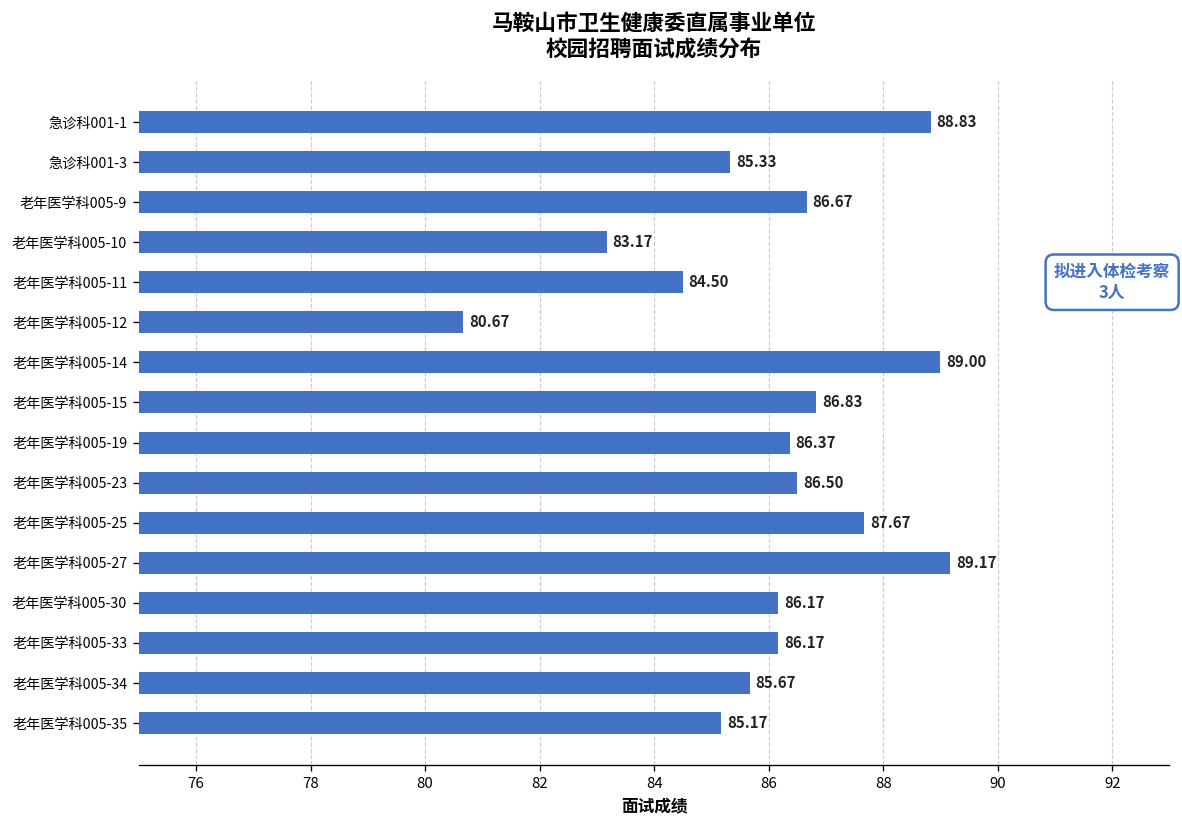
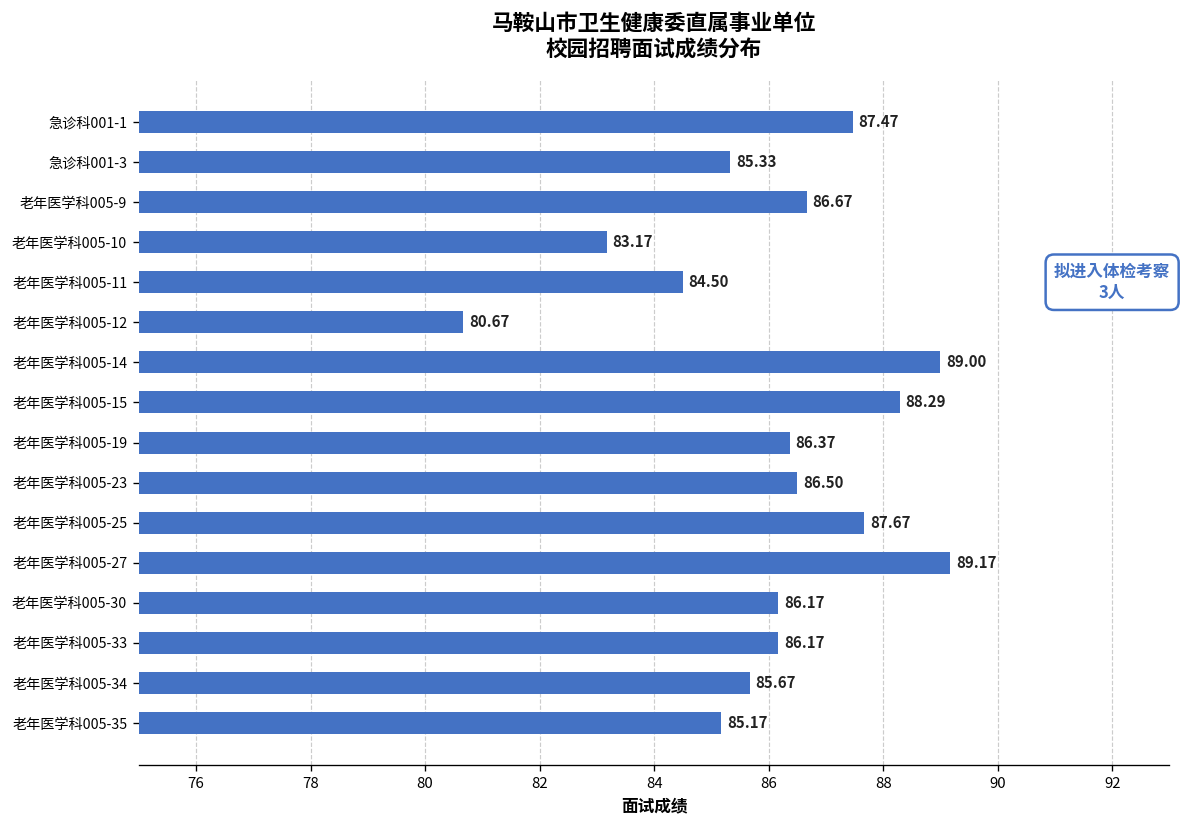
  {
-   "急诊科001-1": 88.83,
+   "急诊科001-1": 87.47,
    "急诊科001-3": 85.33,
    "老年医学科005-9": 86.67,
    "老年医学科005-10": 83.17,
    "老年医学科005-11": 84.50,
    "老年医学科005-12": 80.67,
    "老年医学科005-14": 89.00,
-   "老年医学科005-15": 86.83,
+   "老年医学科005-15": 88.29,
    "老年医学科005-19": 86.37,
    "老年医学科005-23": 86.50,
    "老年医学科005-25": 87.67,
    "老年医学科005-27": 89.17,
    "老年医学科005-30": 86.17,
    "老年医学科005-33": 86.17,
    "老年医学科005-34": 85.67,
    "老年医学科005-35": 85.17
  }
